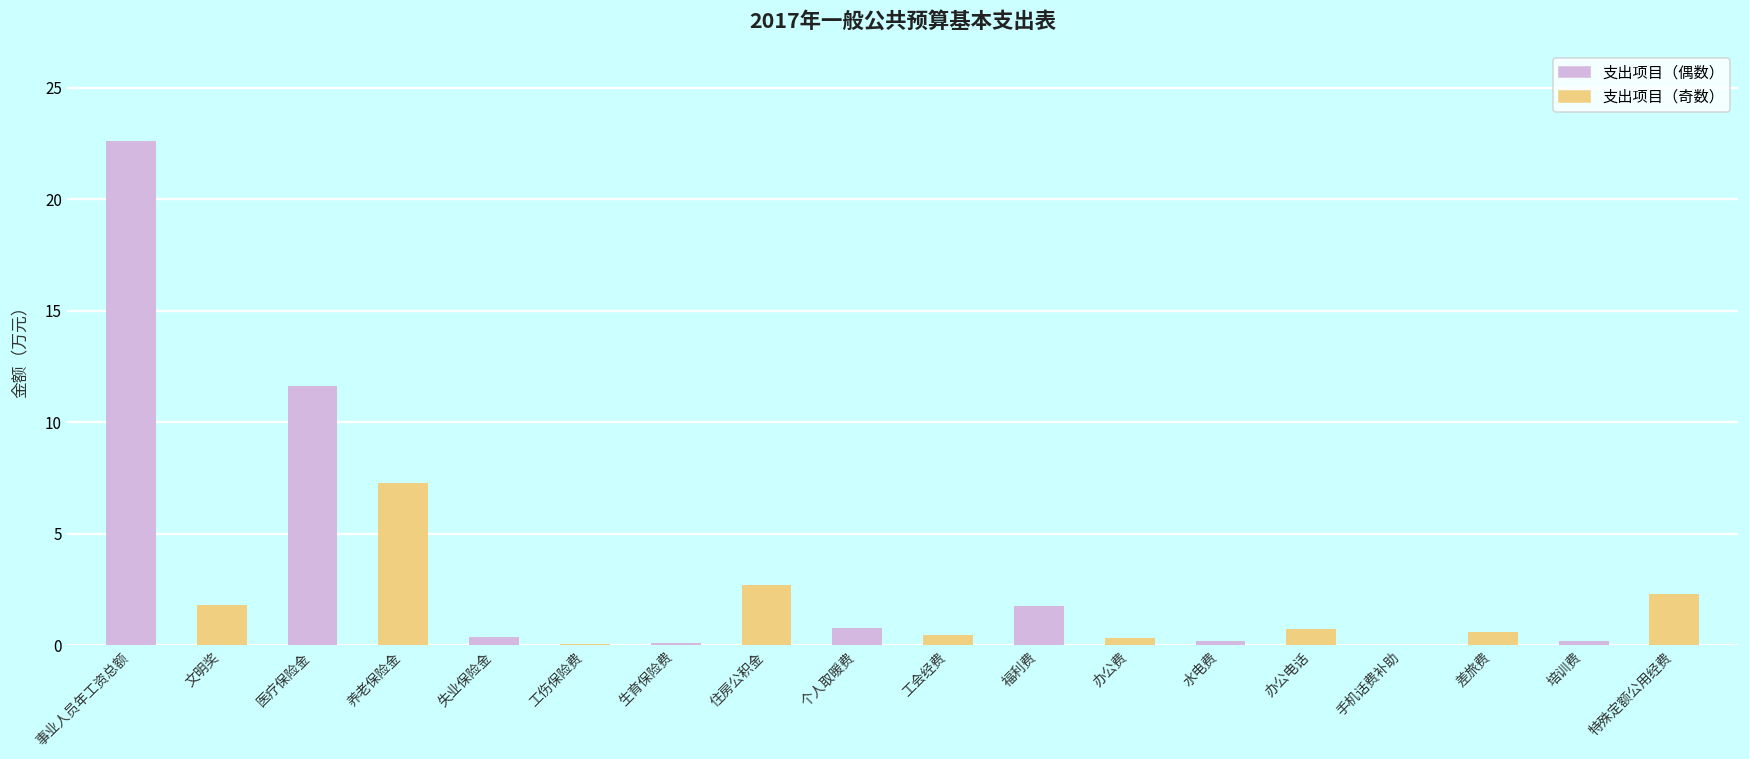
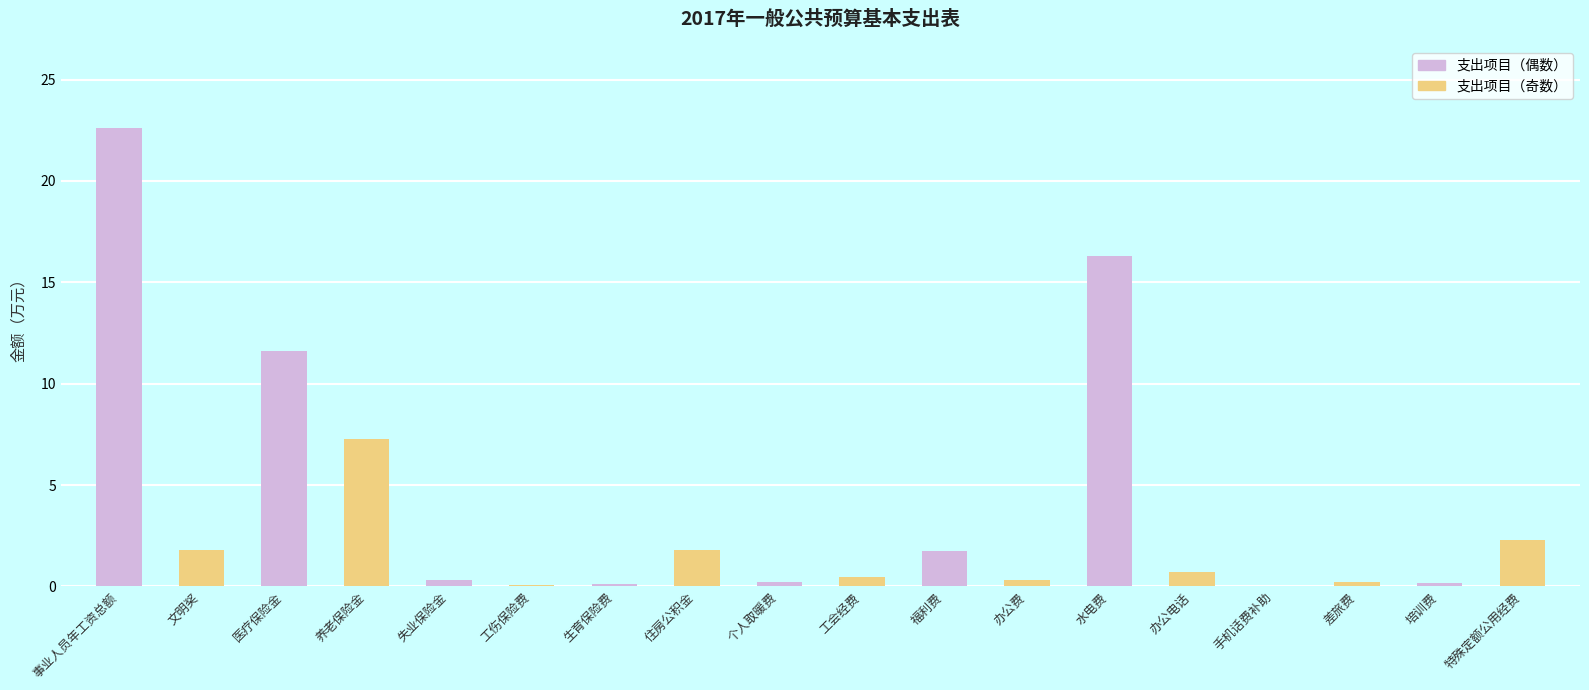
  {
    "事业人员年工资总额": 22.6,
    "文明奖": 1.8,
    "医疗保险金": 11.6,
    "养老保险金": 7.3,
    "失业保险金": 0.3,
-   "住房公积金": 2.7,
-   "个人取暖费": 0.8,
+   "住房公积金": 1.8,
+   "个人取暖费": 0.2,
    "工会经费": 0.5,
    "福利费": 1.7,
    "办公费": 0.3,
-   "水电费": 0.2,
+   "水电费": 16.3,
    "办公电话": 0.7,
    "手机话费补助": 0.0,
-   "差旅费": 0.6,
+   "差旅费": 0.2,
    "培训费": 0.2,
    "特殊定额公用经费": 2.3
  }
